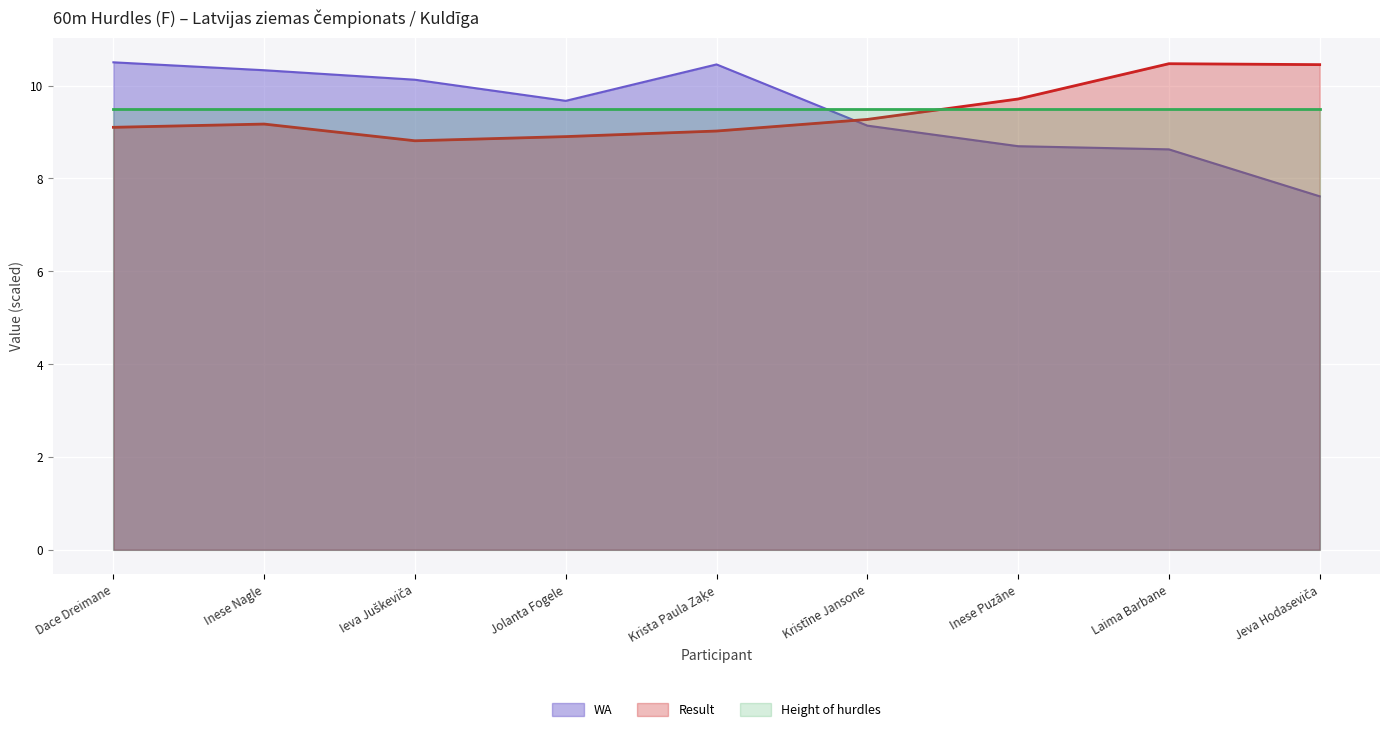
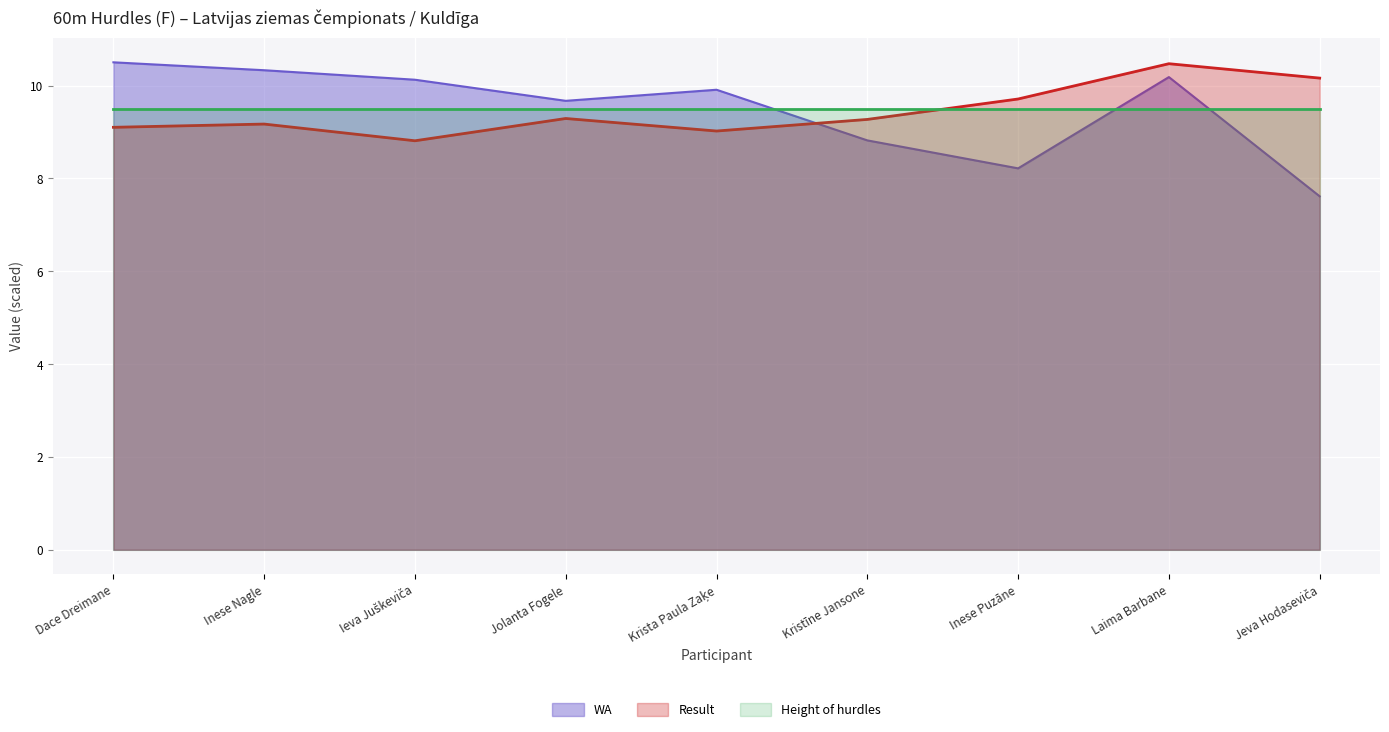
  {
    "WA": {
      "Dace Dreimane": 10.5,
      "Inese Nagle": 10.3,
      "Ieva Juškeviča": 10.1,
      "Jolanta Fogele": 9.7,
-     "Krista Paula Zaķe": 10.5,
-     "Kristīne Jansone": 9.1,
-     "Inese Puzāne": 8.7,
-     "Laima Barbane": 8.6,
+     "Krista Paula Zaķe": 9.9,
+     "Kristīne Jansone": 8.8,
+     "Inese Puzāne": 8.2,
+     "Laima Barbane": 10.2,
      "Jeva Hodaseviča": 7.6
    },
    "Result": {
      "Dace Dreimane": 9.1,
      "Inese Nagle": 9.2,
      "Ieva Juškeviča": 8.8,
-     "Jolanta Fogele": 8.9,
+     "Jolanta Fogele": 9.3,
      "Krista Paula Zaķe": 9.0,
      "Kristīne Jansone": 9.3,
      "Inese Puzāne": 9.7,
      "Laima Barbane": 10.5,
-     "Jeva Hodaseviča": 10.5
+     "Jeva Hodaseviča": 10.2
    },
    "Height of hurdles": {
      "Dace Dreimane": 9.5,
      "Inese Nagle": 9.5,
      "Ieva Juškeviča": 9.5,
      "Jolanta Fogele": 9.5,
      "Krista Paula Zaķe": 9.5,
      "Kristīne Jansone": 9.5,
      "Inese Puzāne": 9.5,
      "Laima Barbane": 9.5,
      "Jeva Hodaseviča": 9.5
    }
  }
